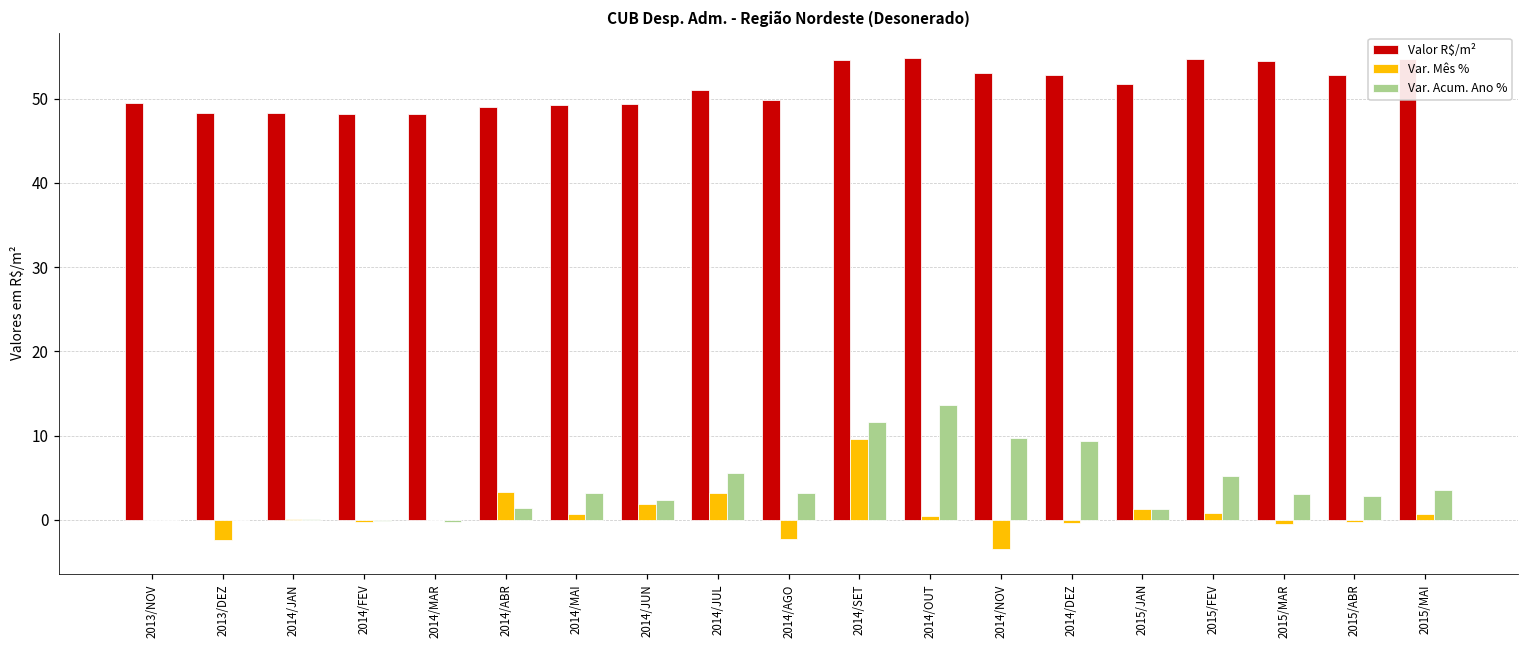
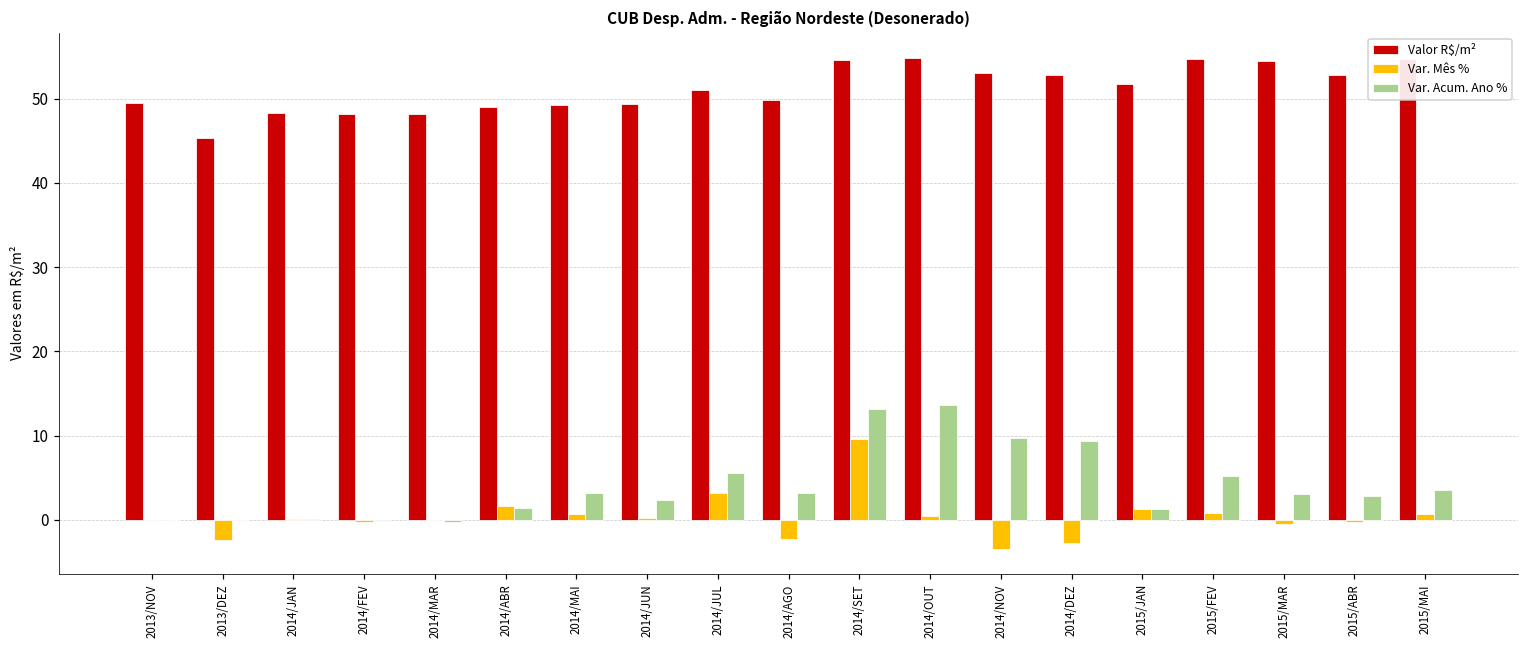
  {
    "Valor R$/m²": {
      "2013/NOV": 49,
-     "2013/DEZ": 48,
+     "2013/DEZ": 45,
      "2014/JAN": 48,
      "2014/FEV": 48,
      "2014/MAR": 48,
      "2014/ABR": 49,
      "2014/MAI": 49,
      "2014/JUN": 49,
      "2014/JUL": 51,
      "2014/AGO": 50,
      "2014/SET": 55,
      "2014/OUT": 55,
      "2014/NOV": 53,
      "2014/DEZ": 53,
      "2015/JAN": 52,
      "2015/FEV": 55,
      "2015/MAR": 54,
      "2015/ABR": 53
    },
    "Var. Mês %": {
      "2013/NOV": 0,
      "2013/DEZ": -2,
-     "2014/ABR": 3,
+     "2014/ABR": 2,
      "2014/MAI": 1,
-     "2014/JUN": 2,
+     "2014/JUN": 0,
      "2014/JUL": 3,
      "2014/AGO": -2,
      "2014/SET": 10,
      "2014/OUT": 0,
      "2014/NOV": -3,
-     "2014/DEZ": 0,
+     "2014/DEZ": -3,
      "2015/JAN": 1,
      "2015/FEV": 1,
      "2015/MAR": 0,
      "2015/MAI": 1
    },
    "Var. Acum. Ano %": {
      "2013/NOV": 0,
      "2013/DEZ": 0,
      "2014/ABR": 1,
      "2014/MAI": 3,
      "2014/JUN": 2,
      "2014/JUL": 6,
      "2014/AGO": 3,
-     "2014/SET": 12,
+     "2014/SET": 13,
      "2014/OUT": 14,
      "2014/NOV": 10,
      "2014/DEZ": 9,
      "2015/JAN": 1,
      "2015/FEV": 5,
      "2015/MAR": 3,
      "2015/ABR": 3,
      "2015/MAI": 4
    }
  }
